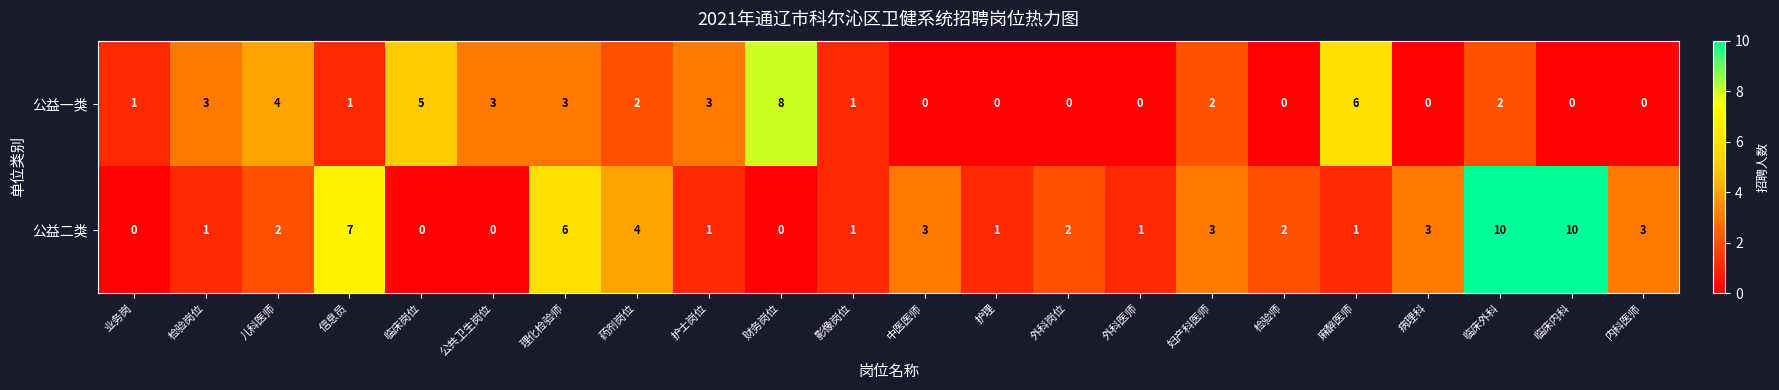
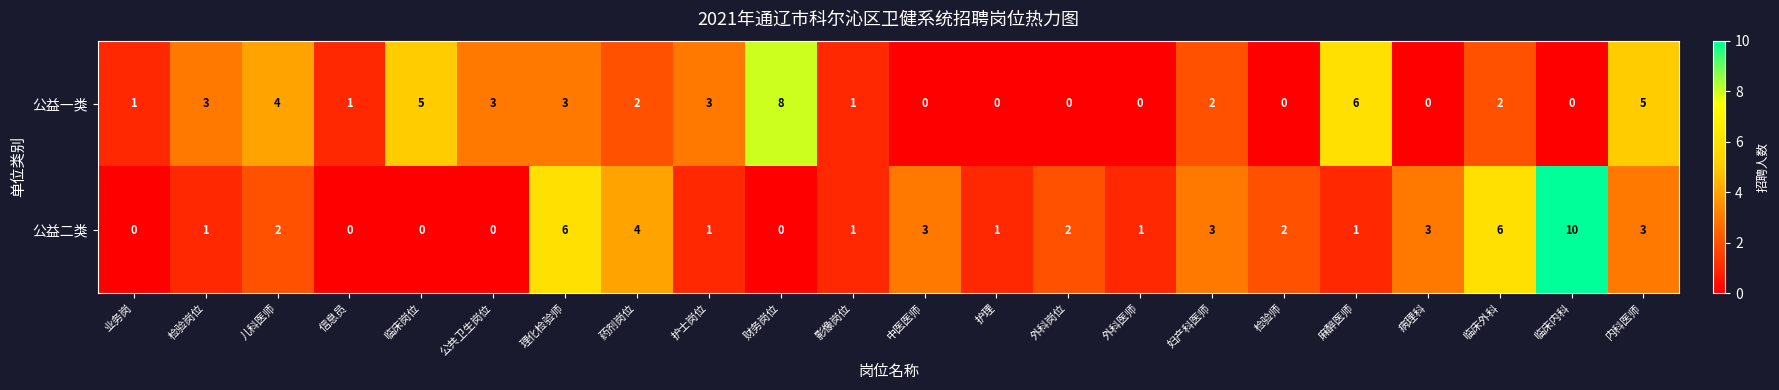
  {
    "公益一类": {
      "业务岗": 1,
      "检验岗位": 3,
      "儿科医师": 4,
      "信息员": 1,
      "临床岗位": 5,
      "公共卫生岗位": 3,
      "理化检验师": 3,
      "药剂岗位": 2,
      "护士岗位": 3,
      "财务岗位": 8,
      "影像岗位": 1,
      "中医医师": 0,
      "护理": 0,
      "外科岗位": 0,
      "外科医师": 0,
      "妇产科医师": 2,
      "检验师": 0,
      "麻醉医师": 6,
      "病理科": 0,
      "临床外科": 2,
      "临床内科": 0,
-     "内科医师": 0
+     "内科医师": 5
    },
    "公益二类": {
      "业务岗": 0,
      "检验岗位": 1,
      "儿科医师": 2,
-     "信息员": 7,
+     "信息员": 0,
      "临床岗位": 0,
      "公共卫生岗位": 0,
      "理化检验师": 6,
      "药剂岗位": 4,
      "护士岗位": 1,
      "财务岗位": 0,
      "影像岗位": 1,
      "中医医师": 3,
      "护理": 1,
      "外科岗位": 2,
      "外科医师": 1,
      "妇产科医师": 3,
      "检验师": 2,
      "麻醉医师": 1,
      "病理科": 3,
-     "临床外科": 10,
+     "临床外科": 6,
      "临床内科": 10,
      "内科医师": 3
    }
  }
